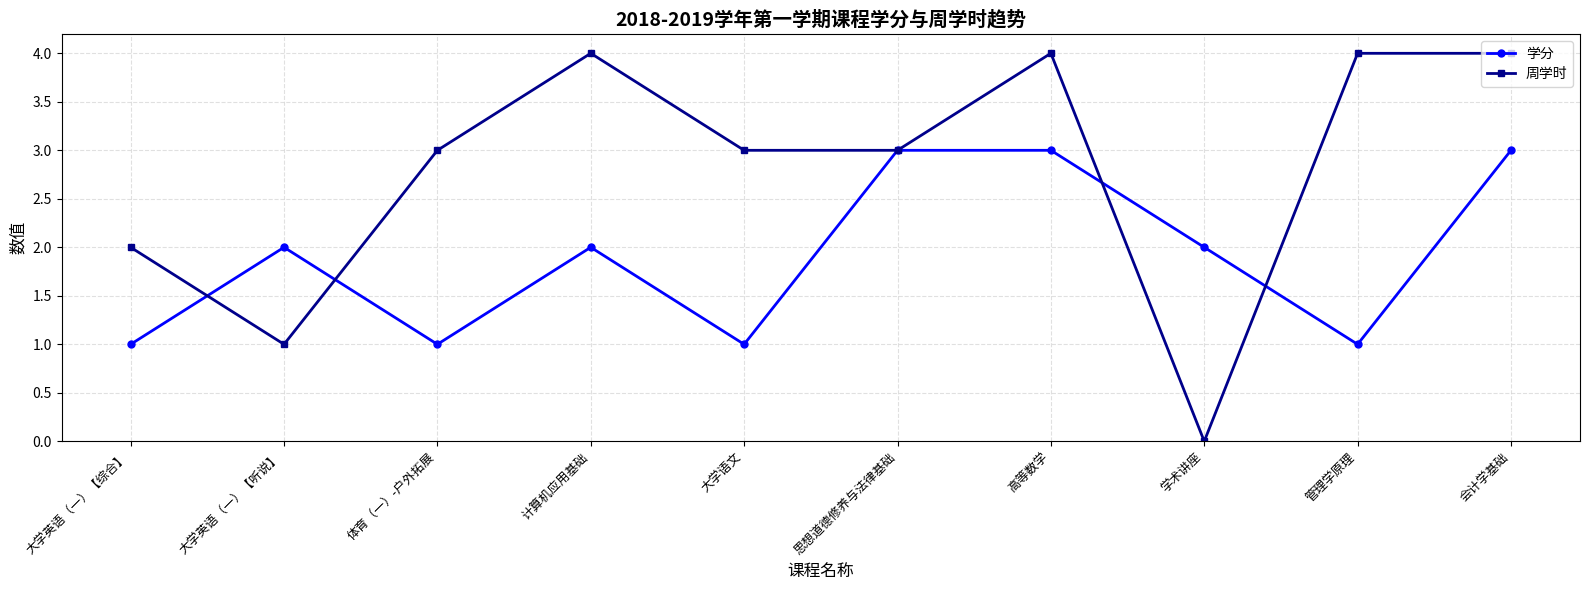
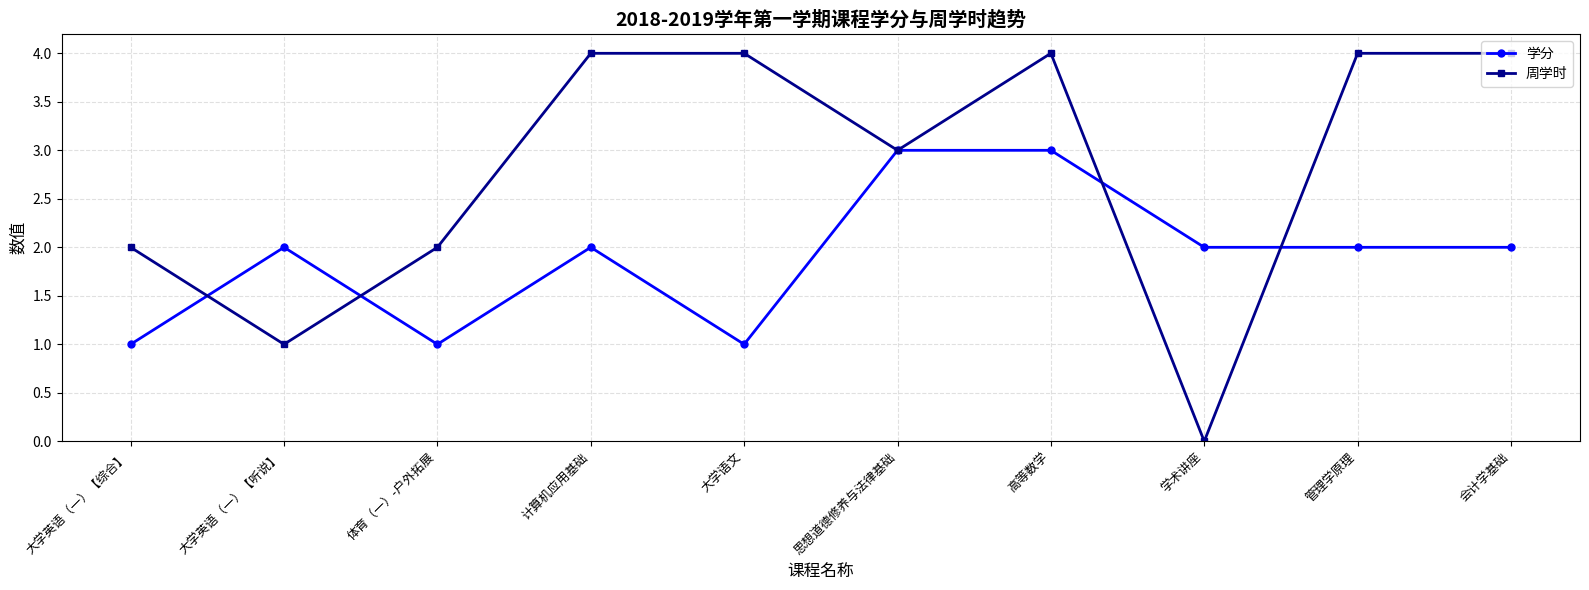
  {
    "学分": {
      "大学英语（一）【综合】": 1,
      "大学英语（一）【听说】": 2,
      "体育（一）-户外拓展": 1,
      "计算机应用基础": 2,
      "大学语文": 1,
      "高等数学": 3,
      "学术讲座": 2,
-     "管理学原理": 1,
-     "会计学基础": 3
+     "管理学原理": 2,
+     "会计学基础": 2
    },
    "周学时": {
      "大学英语（一）【综合】": 2,
      "大学英语（一）【听说】": 1,
-     "体育（一）-户外拓展": 3,
+     "体育（一）-户外拓展": 2,
      "计算机应用基础": 4,
-     "大学语文": 3,
+     "大学语文": 4,
      "高等数学": 4,
      "学术讲座": 0,
      "管理学原理": 4
    }
  }
